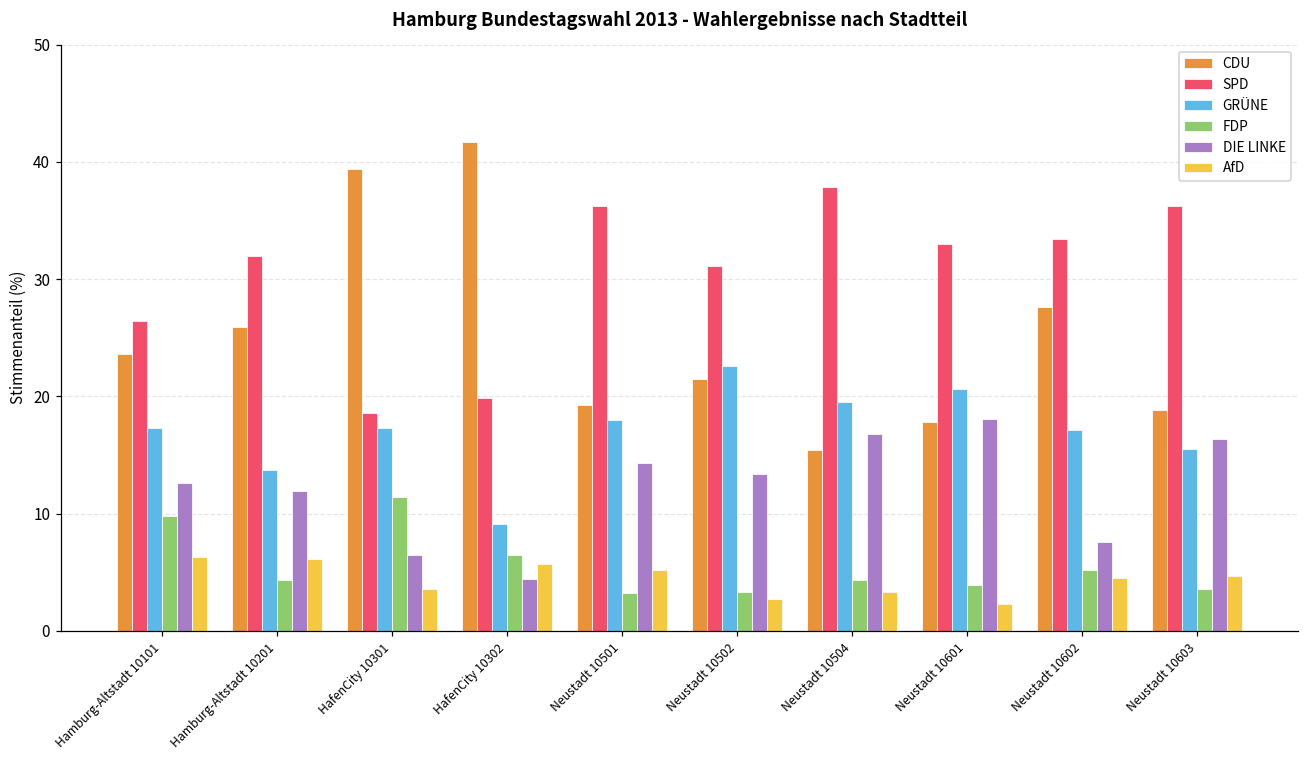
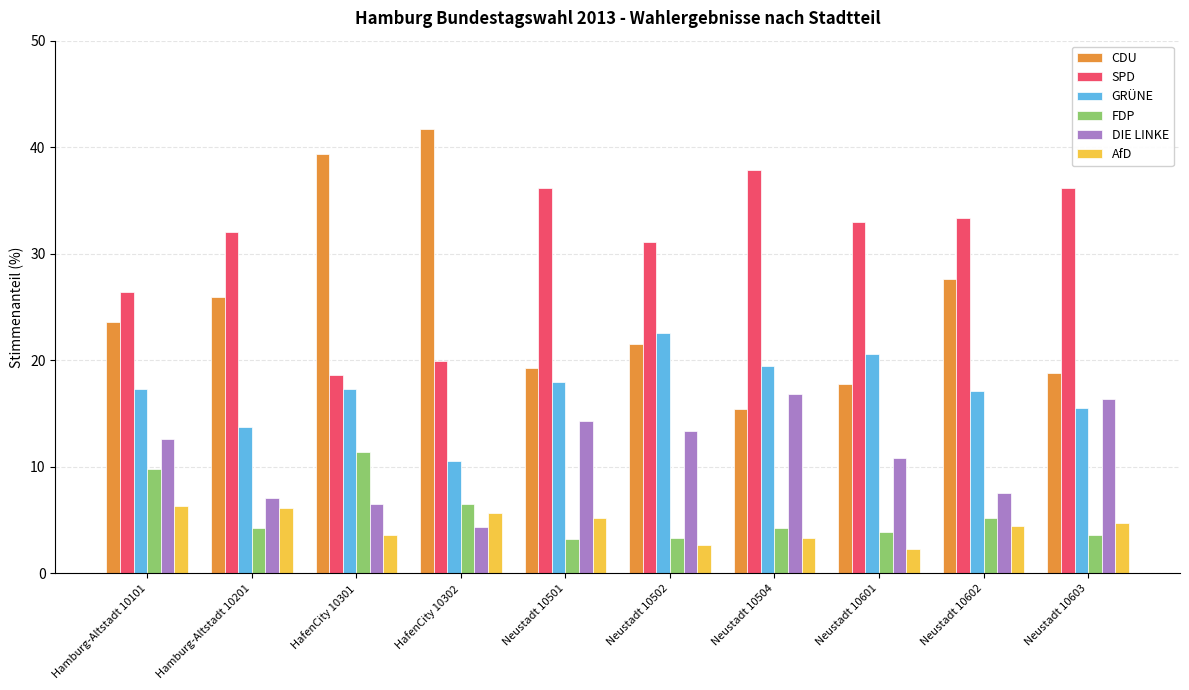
  {
    "SPD": {
      "Hamburg-Altstadt 10101": 26.4,
      "Hamburg-Altstadt 10201": 32.0,
      "HafenCity 10301": 18.6,
      "HafenCity 10302": 19.9,
      "Neustadt 10501": 36.2,
      "Neustadt 10502": 31.1,
      "Neustadt 10504": 37.9,
      "Neustadt 10601": 33.0,
      "Neustadt 10602": 33.4,
      "Neustadt 10603": 36.2
    },
    "GRÜNE": {
      "Hamburg-Altstadt 10101": 17.3,
      "Hamburg-Altstadt 10201": 13.7,
      "HafenCity 10301": 17.3,
-     "HafenCity 10302": 9.1,
+     "HafenCity 10302": 10.6,
      "Neustadt 10501": 18.0,
      "Neustadt 10502": 22.6,
      "Neustadt 10504": 19.5,
      "Neustadt 10601": 20.6,
      "Neustadt 10602": 17.1,
      "Neustadt 10603": 15.5
    },
    "FDP": {
      "Hamburg-Altstadt 10101": 9.8,
      "Hamburg-Altstadt 10201": 4.3,
      "HafenCity 10301": 11.4,
      "HafenCity 10302": 6.5,
      "Neustadt 10501": 3.2,
      "Neustadt 10502": 3.3,
      "Neustadt 10504": 4.3,
      "Neustadt 10601": 3.9,
      "Neustadt 10602": 5.2,
      "Neustadt 10603": 3.6
    },
    "DIE LINKE": {
      "Hamburg-Altstadt 10101": 12.6,
-     "Hamburg-Altstadt 10201": 11.9,
+     "Hamburg-Altstadt 10201": 7.1,
      "HafenCity 10301": 6.5,
      "HafenCity 10302": 4.4,
      "Neustadt 10501": 14.3,
      "Neustadt 10502": 13.4,
      "Neustadt 10504": 16.8,
-     "Neustadt 10601": 18.1,
+     "Neustadt 10601": 10.8,
      "Neustadt 10602": 7.6,
      "Neustadt 10603": 16.4
    }
  }
